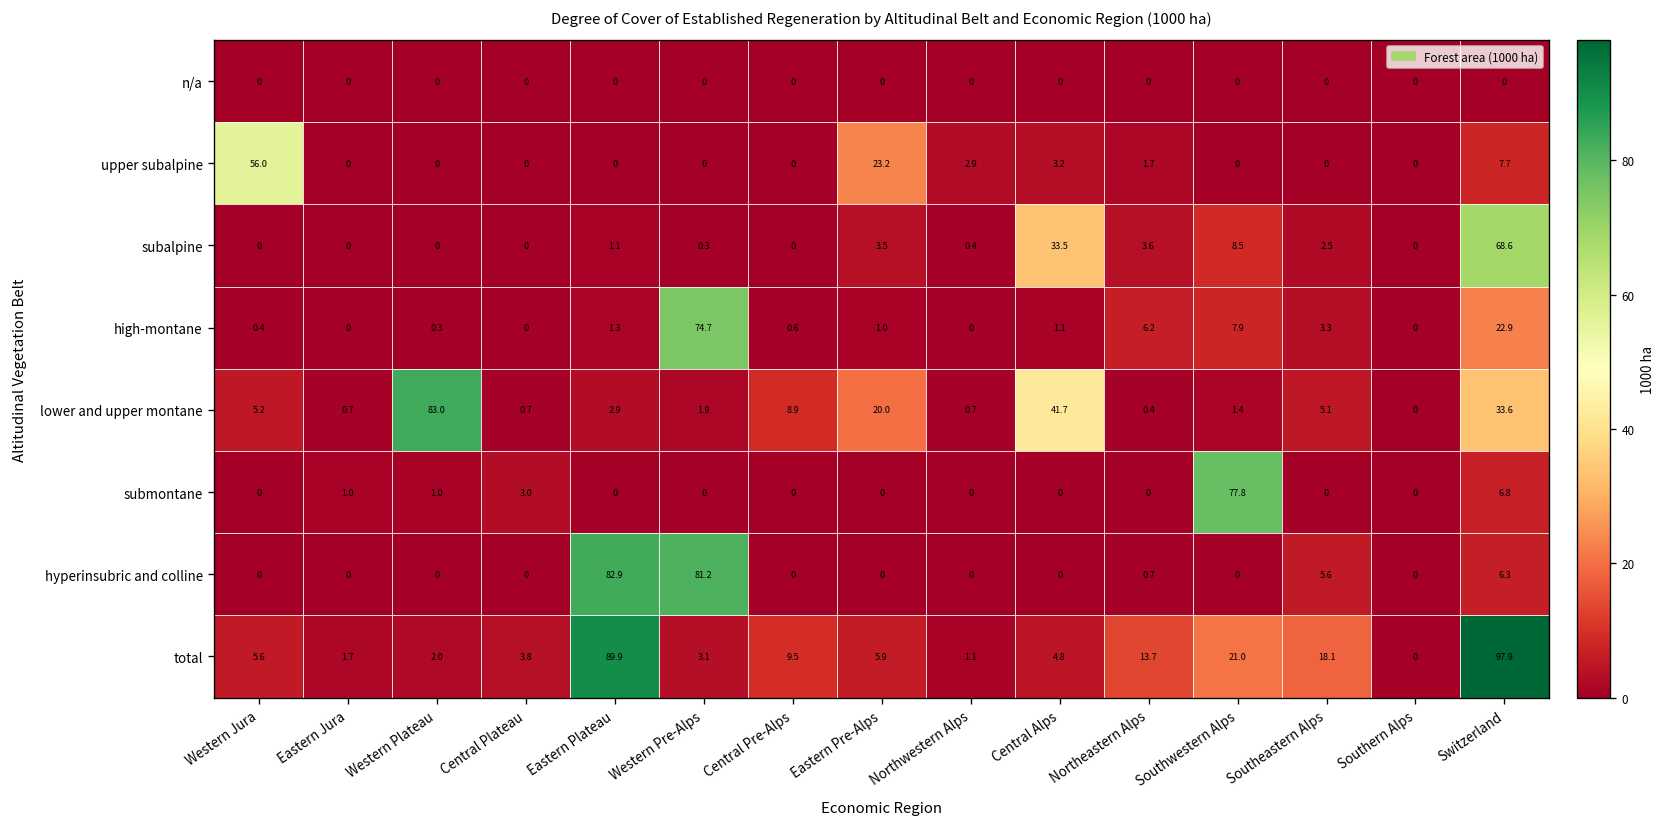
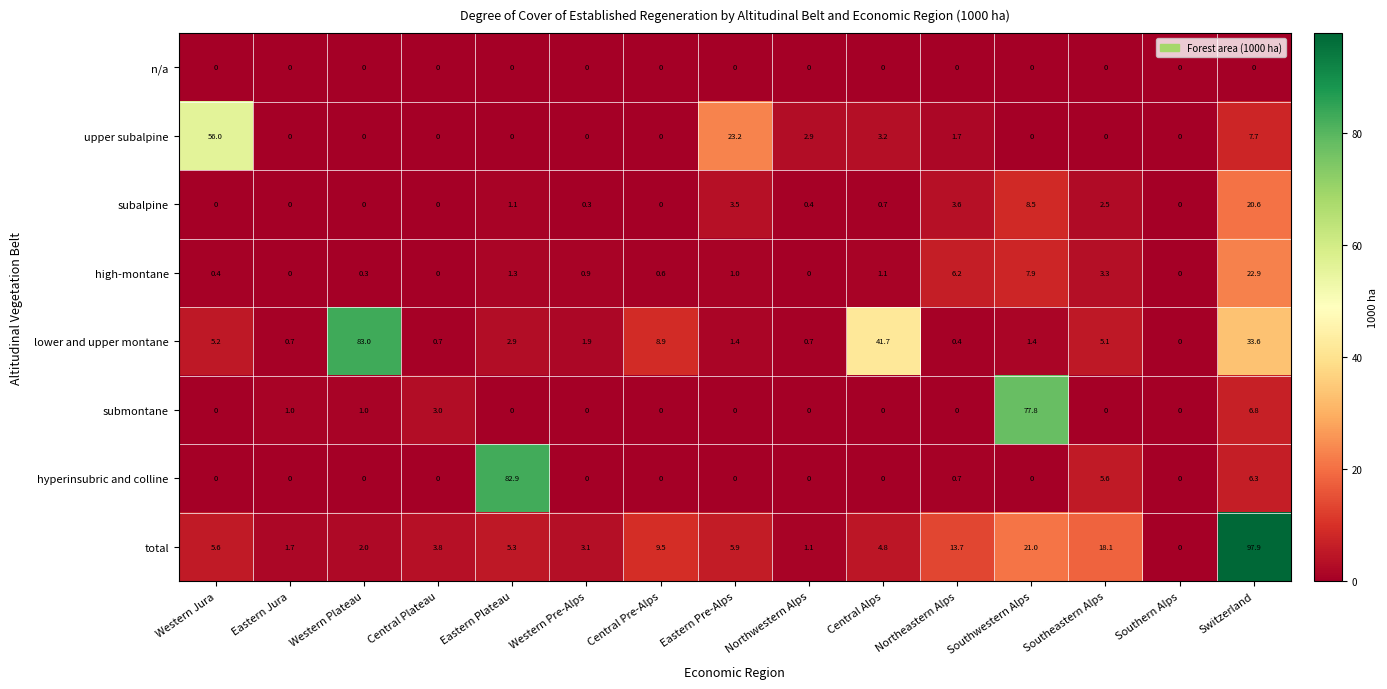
  {
    "n/a": {
      "Western Jura": 0,
      "Eastern Jura": 0,
      "Western Plateau": 0,
      "Central Plateau": 0,
      "Eastern Plateau": 0,
      "Western Pre-Alps": 0,
      "Central Pre-Alps": 0,
      "Eastern Pre-Alps": 0,
      "Northwestern Alps": 0,
      "Central Alps": 0,
      "Northeastern Alps": 0,
      "Southwestern Alps": 0,
      "Southeastern Alps": 0,
      "Southern Alps": 0,
      "Switzerland": 0
    },
    "upper subalpine": {
      "Western Jura": 56.0,
      "Eastern Jura": 0,
      "Western Plateau": 0,
      "Central Plateau": 0,
      "Eastern Plateau": 0,
      "Western Pre-Alps": 0,
      "Central Pre-Alps": 0,
      "Eastern Pre-Alps": 23.2,
      "Northwestern Alps": 2.9,
      "Central Alps": 3.2,
      "Northeastern Alps": 1.7,
      "Southwestern Alps": 0,
      "Southeastern Alps": 0,
      "Southern Alps": 0,
      "Switzerland": 7.7
    },
    "subalpine": {
      "Western Jura": 0,
      "Eastern Jura": 0,
      "Western Plateau": 0,
      "Central Plateau": 0,
      "Eastern Plateau": 1.1,
      "Western Pre-Alps": 0.3,
      "Central Pre-Alps": 0,
      "Eastern Pre-Alps": 3.5,
      "Northwestern Alps": 0.4,
-     "Central Alps": 33.5,
+     "Central Alps": 0.7,
      "Northeastern Alps": 3.6,
      "Southwestern Alps": 8.5,
      "Southeastern Alps": 2.5,
      "Southern Alps": 0,
-     "Switzerland": 68.6
+     "Switzerland": 20.6
    },
    "high-montane": {
      "Western Jura": 0.4,
      "Eastern Jura": 0,
      "Western Plateau": 0.3,
      "Central Plateau": 0,
      "Eastern Plateau": 1.3,
-     "Western Pre-Alps": 74.7,
+     "Western Pre-Alps": 0.9,
      "Central Pre-Alps": 0.6,
      "Eastern Pre-Alps": 1.0,
      "Northwestern Alps": 0,
      "Central Alps": 1.1,
      "Northeastern Alps": 6.2,
      "Southwestern Alps": 7.9,
      "Southeastern Alps": 3.3,
      "Southern Alps": 0,
      "Switzerland": 22.9
    },
    "lower and upper montane": {
      "Western Jura": 5.2,
      "Eastern Jura": 0.7,
      "Western Plateau": 83.0,
      "Central Plateau": 0.7,
      "Eastern Plateau": 2.9,
      "Western Pre-Alps": 1.9,
      "Central Pre-Alps": 8.9,
-     "Eastern Pre-Alps": 20.0,
+     "Eastern Pre-Alps": 1.4,
      "Northwestern Alps": 0.7,
      "Central Alps": 41.7,
      "Northeastern Alps": 0.4,
      "Southwestern Alps": 1.4,
      "Southeastern Alps": 5.1,
      "Southern Alps": 0,
      "Switzerland": 33.6
    },
    "submontane": {
      "Western Jura": 0,
      "Eastern Jura": 1.0,
      "Western Plateau": 1.0,
      "Central Plateau": 3.0,
      "Eastern Plateau": 0,
      "Western Pre-Alps": 0,
      "Central Pre-Alps": 0,
      "Eastern Pre-Alps": 0,
      "Northwestern Alps": 0,
      "Central Alps": 0,
      "Northeastern Alps": 0,
      "Southwestern Alps": 77.8,
      "Southeastern Alps": 0,
      "Southern Alps": 0,
      "Switzerland": 6.8
    },
    "hyperinsubric and colline": {
      "Western Jura": 0,
      "Eastern Jura": 0,
      "Western Plateau": 0,
      "Central Plateau": 0,
      "Eastern Plateau": 82.9,
-     "Western Pre-Alps": 81.2,
+     "Western Pre-Alps": 0,
      "Central Pre-Alps": 0,
      "Eastern Pre-Alps": 0,
      "Northwestern Alps": 0,
      "Central Alps": 0,
      "Northeastern Alps": 0.7,
      "Southwestern Alps": 0,
      "Southeastern Alps": 5.6,
      "Southern Alps": 0,
      "Switzerland": 6.3
    },
    "total": {
      "Western Jura": 5.6,
      "Eastern Jura": 1.7,
      "Western Plateau": 2.0,
      "Central Plateau": 3.8,
-     "Eastern Plateau": 89.9,
+     "Eastern Plateau": 5.3,
      "Western Pre-Alps": 3.1,
      "Central Pre-Alps": 9.5,
      "Eastern Pre-Alps": 5.9,
      "Northwestern Alps": 1.1,
      "Central Alps": 4.8,
      "Northeastern Alps": 13.7,
      "Southwestern Alps": 21.0,
      "Southeastern Alps": 18.1,
      "Southern Alps": 0,
      "Switzerland": 97.9
    }
  }
